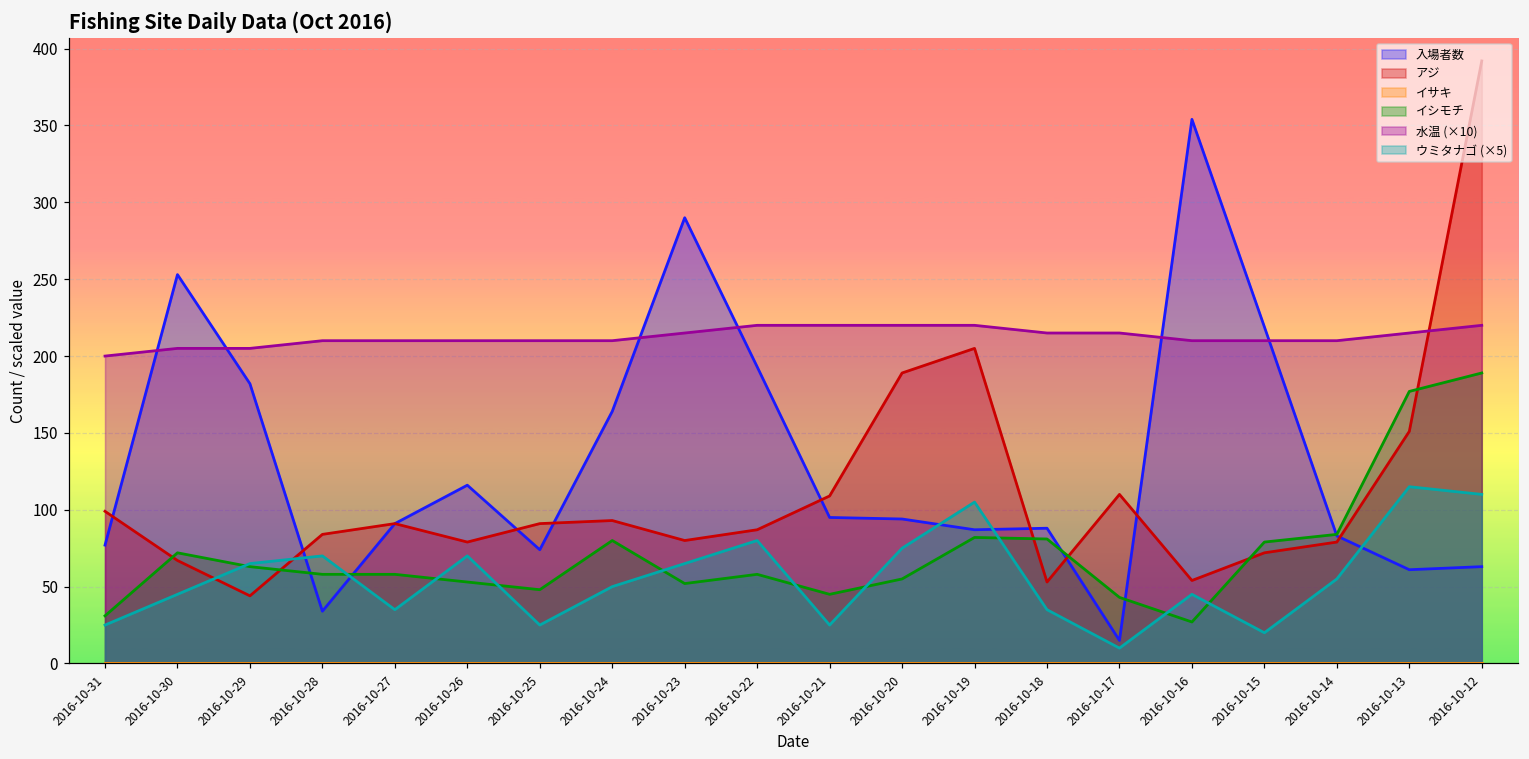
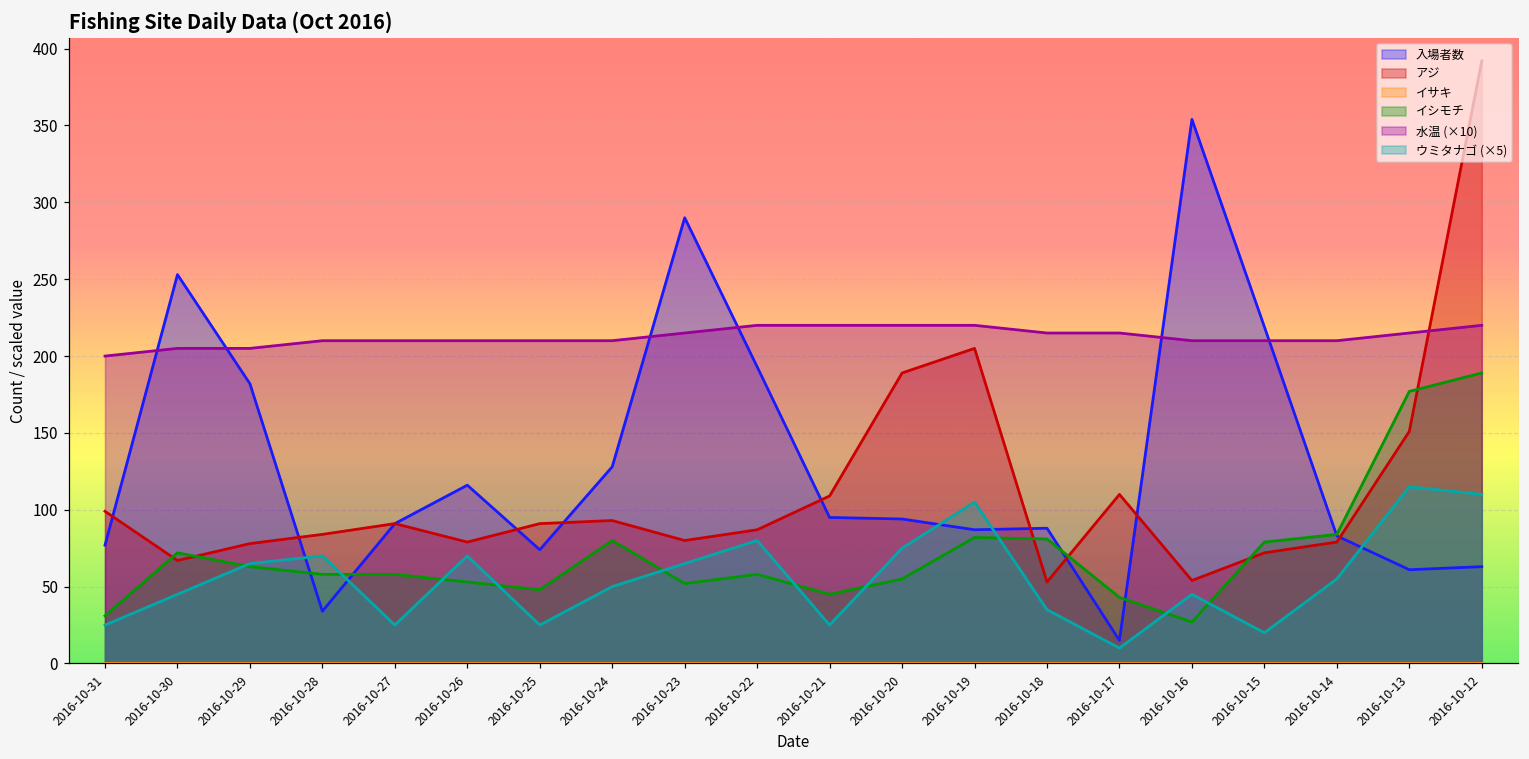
  {
    "入場者数": {
      "2016-10-31": 77,
      "2016-10-30": 253,
      "2016-10-29": 182,
      "2016-10-28": 34,
      "2016-10-26": 116,
      "2016-10-25": 74,
-     "2016-10-24": 164,
+     "2016-10-24": 128,
      "2016-10-23": 290,
      "2016-10-22": 193,
      "2016-10-21": 95,
      "2016-10-20": 94,
      "2016-10-19": 87,
      "2016-10-18": 88,
      "2016-10-17": 15,
      "2016-10-16": 354,
      "2016-10-15": 219,
      "2016-10-13": 61,
      "2016-10-12": 63
    },
    "アジ": {
      "2016-10-31": 99,
      "2016-10-30": 67,
-     "2016-10-29": 44,
+     "2016-10-29": 78,
      "2016-10-28": 84,
      "2016-10-26": 79,
      "2016-10-25": 91,
      "2016-10-24": 93,
      "2016-10-23": 80,
      "2016-10-22": 87,
      "2016-10-21": 109,
      "2016-10-20": 189,
      "2016-10-19": 205,
      "2016-10-18": 53,
      "2016-10-17": 110,
      "2016-10-16": 54,
      "2016-10-15": 72,
      "2016-10-14": 79,
      "2016-10-13": 151
    },
    "イサキ": {
      "2016-10-31": 0,
      "2016-10-30": 0,
      "2016-10-29": 0,
      "2016-10-28": 0,
      "2016-10-27": 0,
      "2016-10-26": 0,
      "2016-10-25": 0,
      "2016-10-24": 0,
      "2016-10-23": 0,
      "2016-10-22": 0,
      "2016-10-21": 0,
      "2016-10-20": 0,
      "2016-10-19": 0,
      "2016-10-18": 0,
      "2016-10-17": 0,
      "2016-10-16": 0,
      "2016-10-15": 0,
      "2016-10-14": 0,
      "2016-10-13": 0,
      "2016-10-12": 0
    },
    "イシモチ": {
      "2016-10-31": 31,
      "2016-10-30": 72,
      "2016-10-29": 63,
      "2016-10-28": 58,
      "2016-10-27": 58,
      "2016-10-26": 53,
      "2016-10-25": 48,
      "2016-10-24": 80,
      "2016-10-23": 52,
      "2016-10-22": 58,
      "2016-10-21": 45,
      "2016-10-20": 55,
      "2016-10-19": 82,
      "2016-10-18": 81,
      "2016-10-17": 43,
      "2016-10-16": 27,
      "2016-10-15": 79,
      "2016-10-13": 177,
      "2016-10-12": 189
    },
    "水温 (×10)": {
      "2016-10-31": 200,
      "2016-10-30": 205,
      "2016-10-29": 205,
      "2016-10-28": 210,
      "2016-10-27": 210,
      "2016-10-26": 210,
      "2016-10-25": 210,
      "2016-10-24": 210,
      "2016-10-23": 215,
      "2016-10-22": 220,
      "2016-10-21": 220,
      "2016-10-20": 220,
      "2016-10-19": 220,
      "2016-10-18": 215,
      "2016-10-17": 215,
      "2016-10-16": 210,
      "2016-10-15": 210,
      "2016-10-14": 210,
      "2016-10-13": 215,
      "2016-10-12": 220
    },
    "ウミタナゴ (×5)": {
      "2016-10-31": 25,
      "2016-10-30": 45,
      "2016-10-29": 65,
      "2016-10-28": 70,
-     "2016-10-27": 35,
+     "2016-10-27": 25,
      "2016-10-26": 70,
      "2016-10-25": 25,
      "2016-10-24": 50,
      "2016-10-23": 65,
      "2016-10-22": 80,
      "2016-10-21": 25,
      "2016-10-20": 75,
      "2016-10-19": 105,
      "2016-10-18": 35,
      "2016-10-17": 10,
      "2016-10-16": 45,
      "2016-10-15": 20,
      "2016-10-14": 55,
      "2016-10-13": 115,
      "2016-10-12": 110
    }
  }
